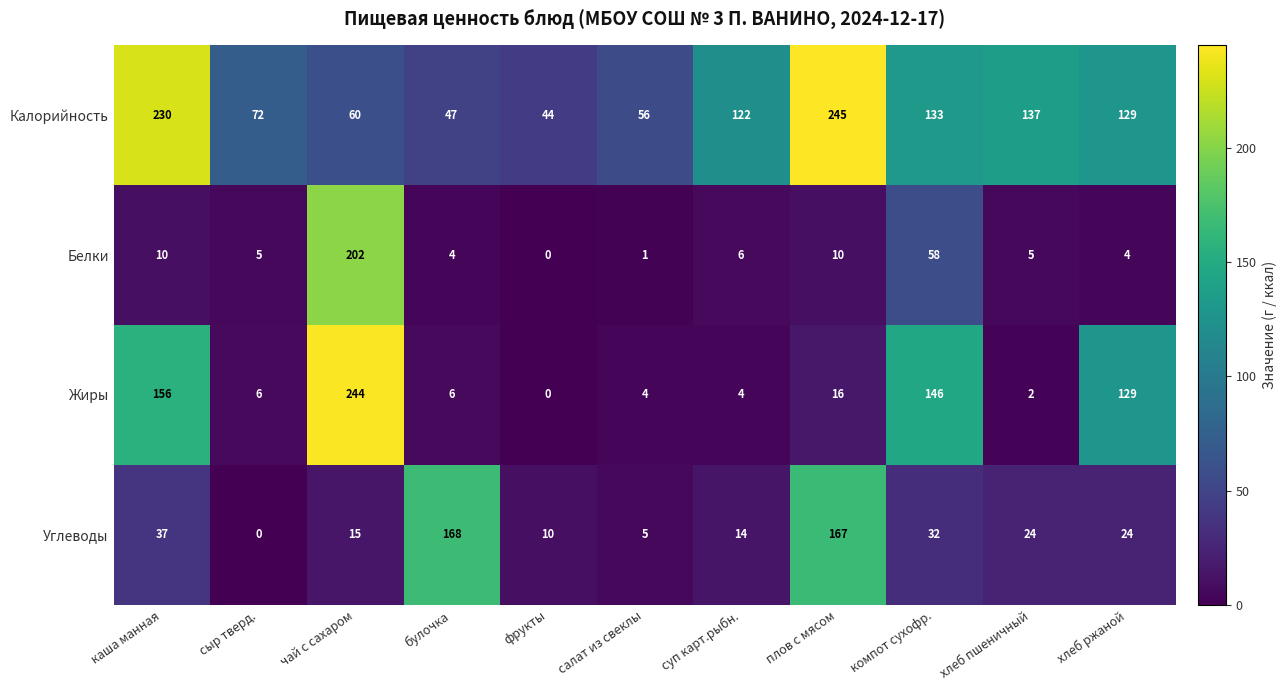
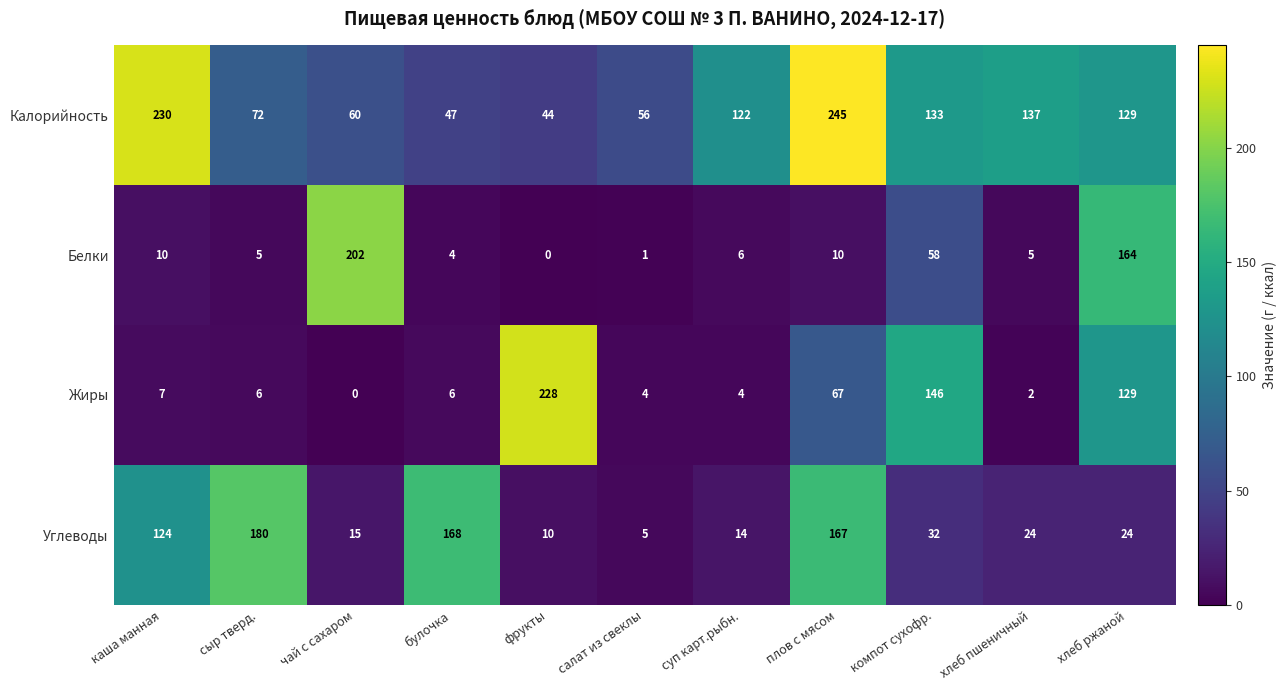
  {
    "Калорийность": {
      "каша манная": 230,
      "сыр тверд.": 72,
      "чай с сахаром": 60,
      "булочка": 47,
      "фрукты": 44,
      "салат из свеклы": 56,
      "суп карт.рыбн.": 122,
      "плов с мясом": 245,
      "компот сухофр.": 133,
      "хлеб пшеничный": 137,
      "хлеб ржаной": 129
    },
    "Белки": {
      "каша манная": 10,
      "сыр тверд.": 5,
      "чай с сахаром": 202,
      "булочка": 4,
      "фрукты": 0,
      "салат из свеклы": 1,
      "суп карт.рыбн.": 6,
      "плов с мясом": 10,
      "компот сухофр.": 58,
      "хлеб пшеничный": 5,
-     "хлеб ржаной": 4
+     "хлеб ржаной": 164
    },
    "Жиры": {
-     "каша манная": 156,
+     "каша манная": 7,
      "сыр тверд.": 6,
-     "чай с сахаром": 244,
+     "чай с сахаром": 0,
      "булочка": 6,
-     "фрукты": 0,
+     "фрукты": 228,
      "салат из свеклы": 4,
      "суп карт.рыбн.": 4,
-     "плов с мясом": 16,
+     "плов с мясом": 67,
      "компот сухофр.": 146,
      "хлеб пшеничный": 2,
      "хлеб ржаной": 129
    },
    "Углеводы": {
-     "каша манная": 37,
-     "сыр тверд.": 0,
+     "каша манная": 124,
+     "сыр тверд.": 180,
      "чай с сахаром": 15,
      "булочка": 168,
      "фрукты": 10,
      "салат из свеклы": 5,
      "суп карт.рыбн.": 14,
      "плов с мясом": 167,
      "компот сухофр.": 32,
      "хлеб пшеничный": 24,
      "хлеб ржаной": 24
    }
  }
